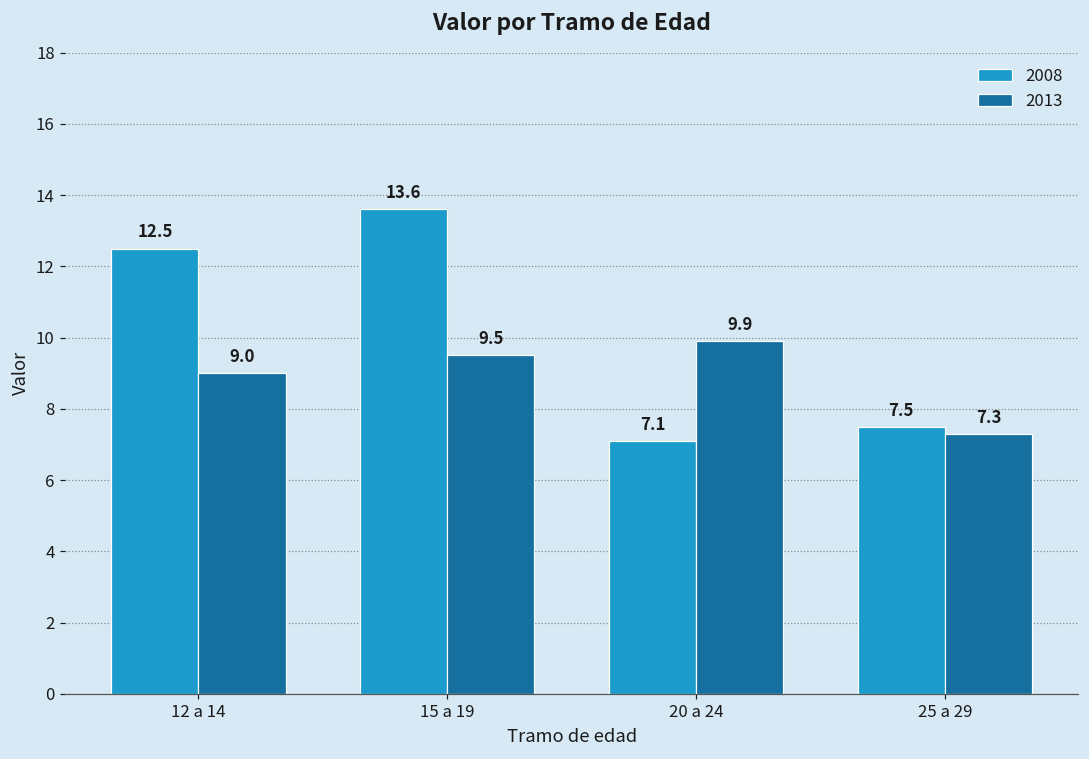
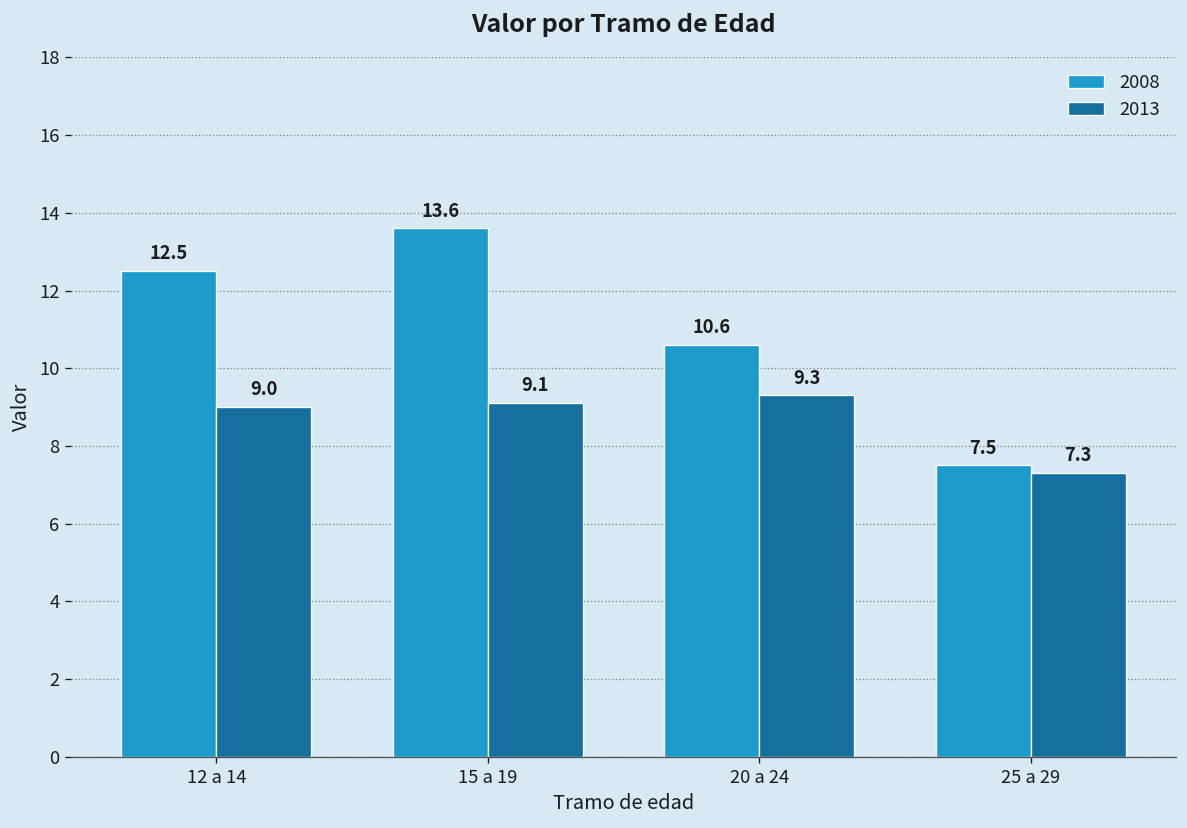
  {
    "2008": {
      "12 a 14": 12.5,
      "15 a 19": 13.6,
-     "20 a 24": 7.1,
+     "20 a 24": 10.6,
      "25 a 29": 7.5
    },
    "2013": {
      "12 a 14": 9.0,
-     "15 a 19": 9.5,
-     "20 a 24": 9.9,
+     "15 a 19": 9.1,
+     "20 a 24": 9.3,
      "25 a 29": 7.3
    }
  }
